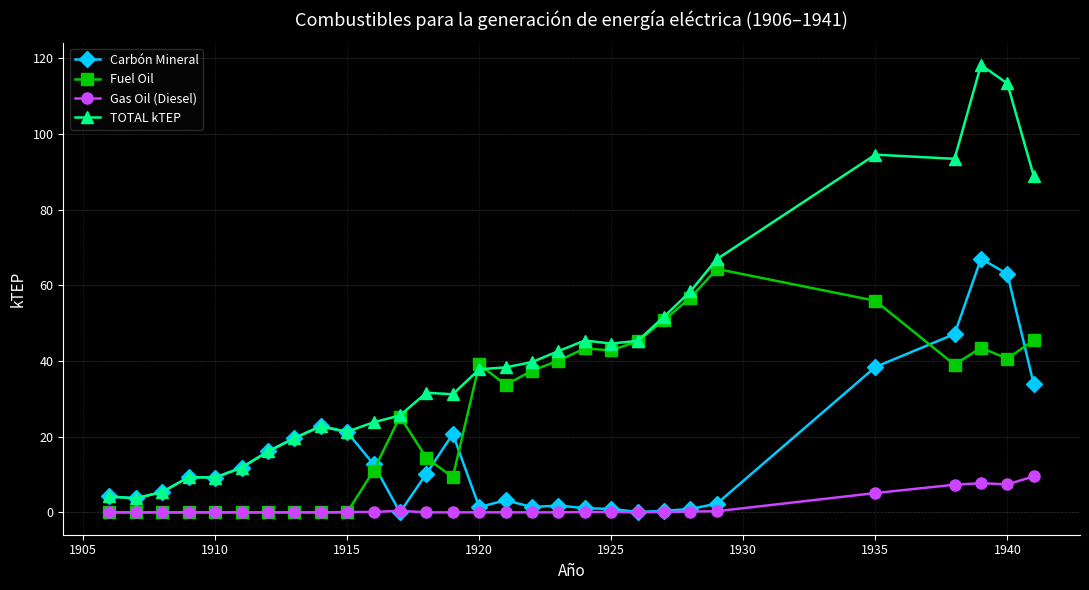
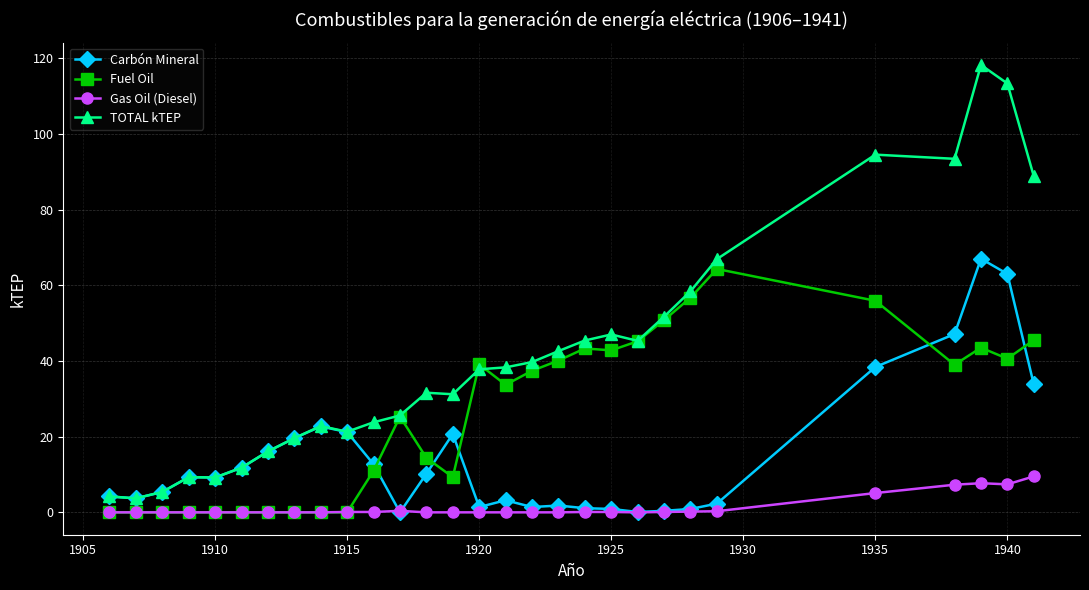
  {
    "Carbón Mineral": {
      "1920": 1,
      "1925": 1,
      "1935": 38,
      "1940": 63
    },
    "Fuel Oil": {
      "1920": 39,
      "1925": 43,
      "1935": 56,
      "1940": 41
    },
    "Gas Oil (Diesel)": {
      "1920": 0,
      "1925": 0,
      "1935": 5,
      "1940": 7
    },
    "TOTAL kTEP": {
      "1920": 38,
-     "1925": 45,
+     "1925": 47,
      "1935": 95,
      "1940": 113
    }
  }
